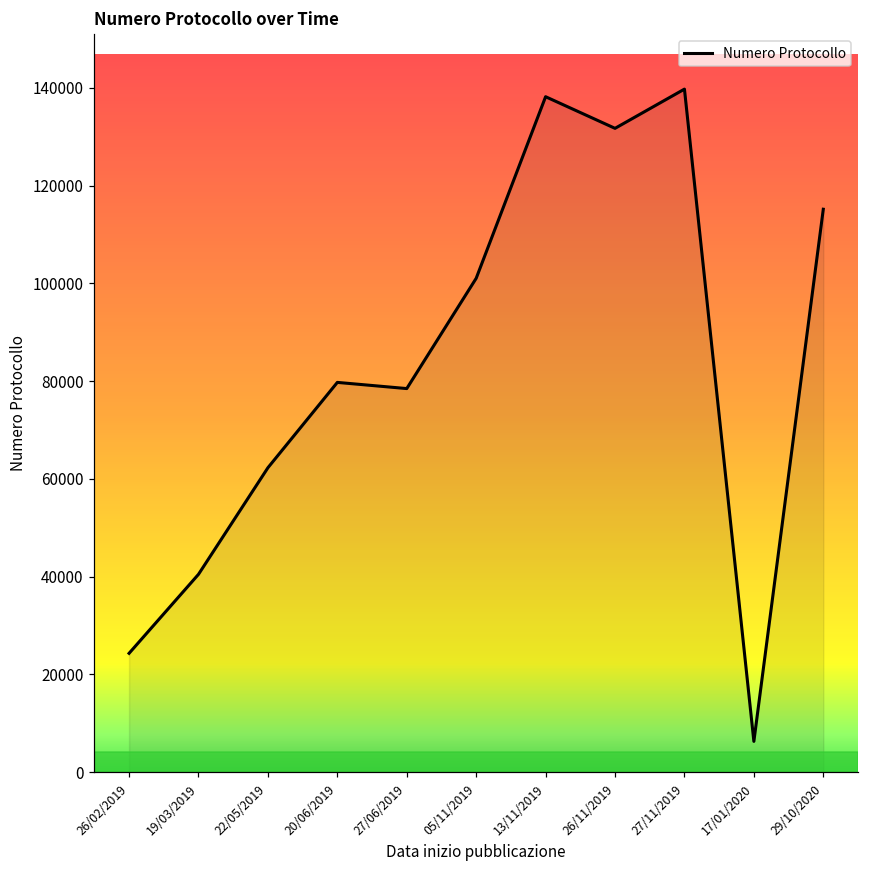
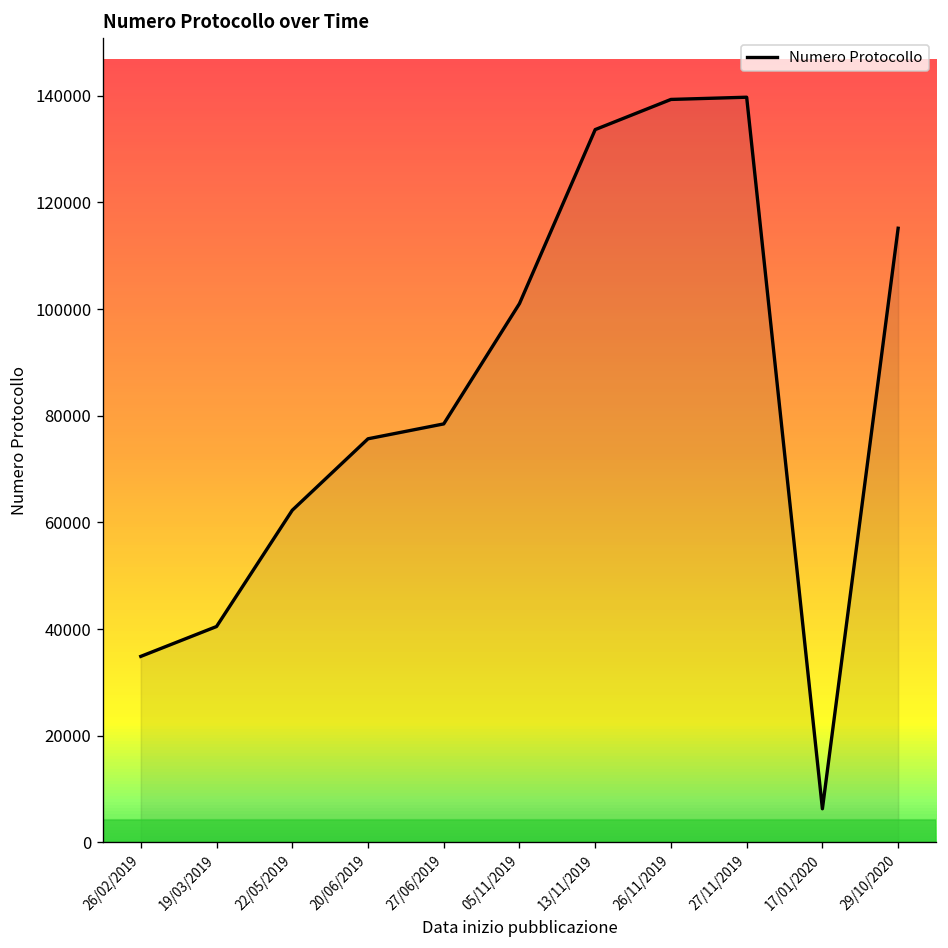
  {
-   "26/02/2019": 24000,
+   "26/02/2019": 35000,
    "19/03/2019": 40000,
    "22/05/2019": 62000,
-   "20/06/2019": 80000,
+   "20/06/2019": 76000,
    "27/06/2019": 78000,
    "05/11/2019": 101000,
-   "13/11/2019": 138000,
-   "26/11/2019": 132000,
+   "13/11/2019": 134000,
+   "26/11/2019": 139000,
    "27/11/2019": 140000,
    "17/01/2020": 6000,
    "29/10/2020": 115000
  }
